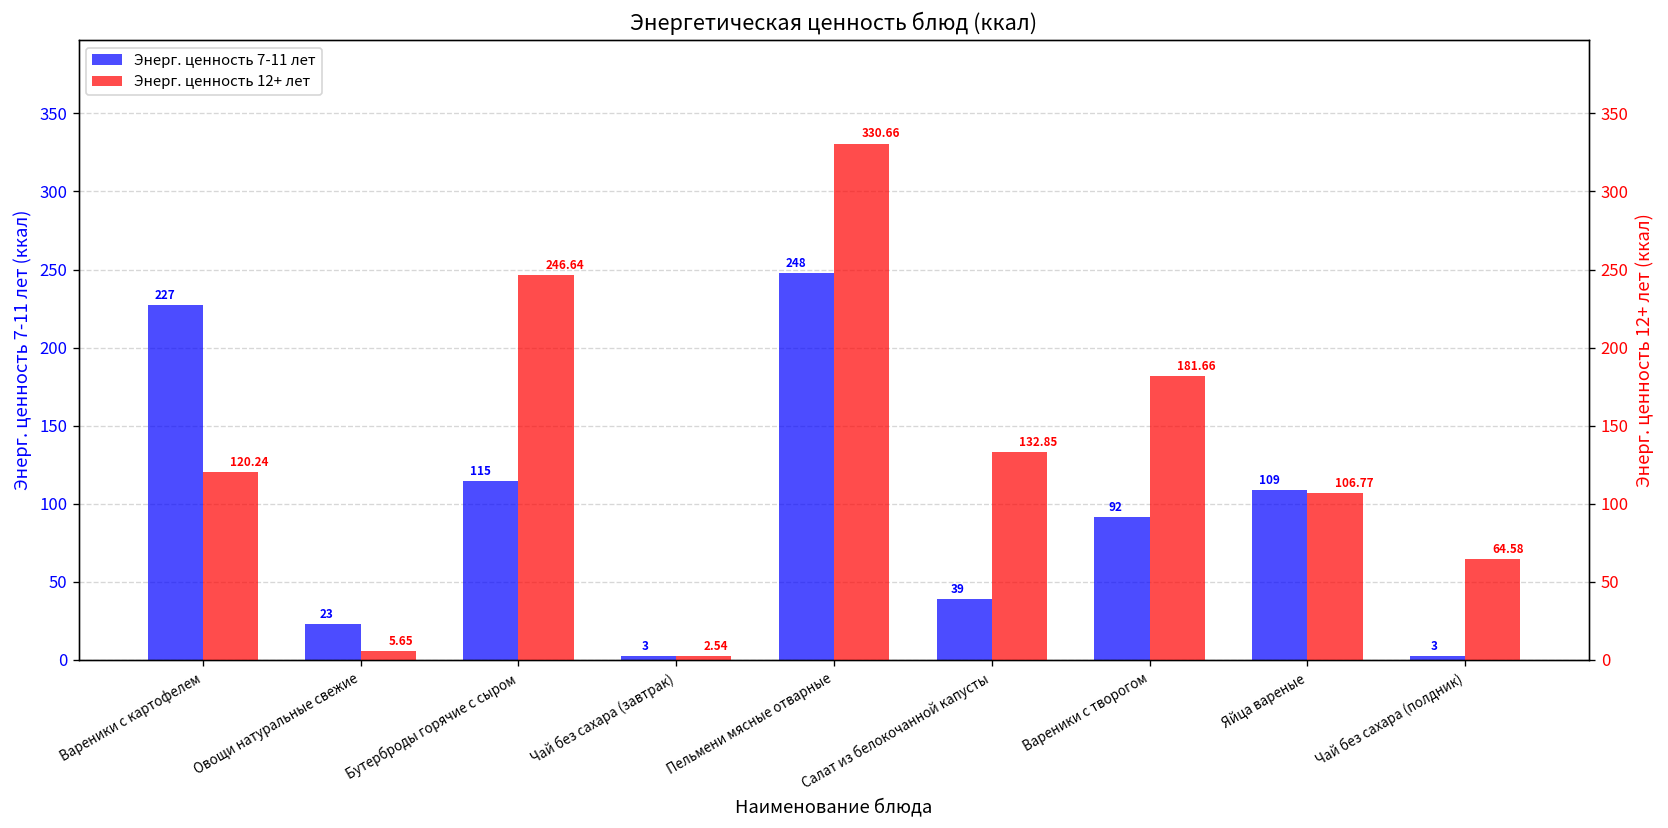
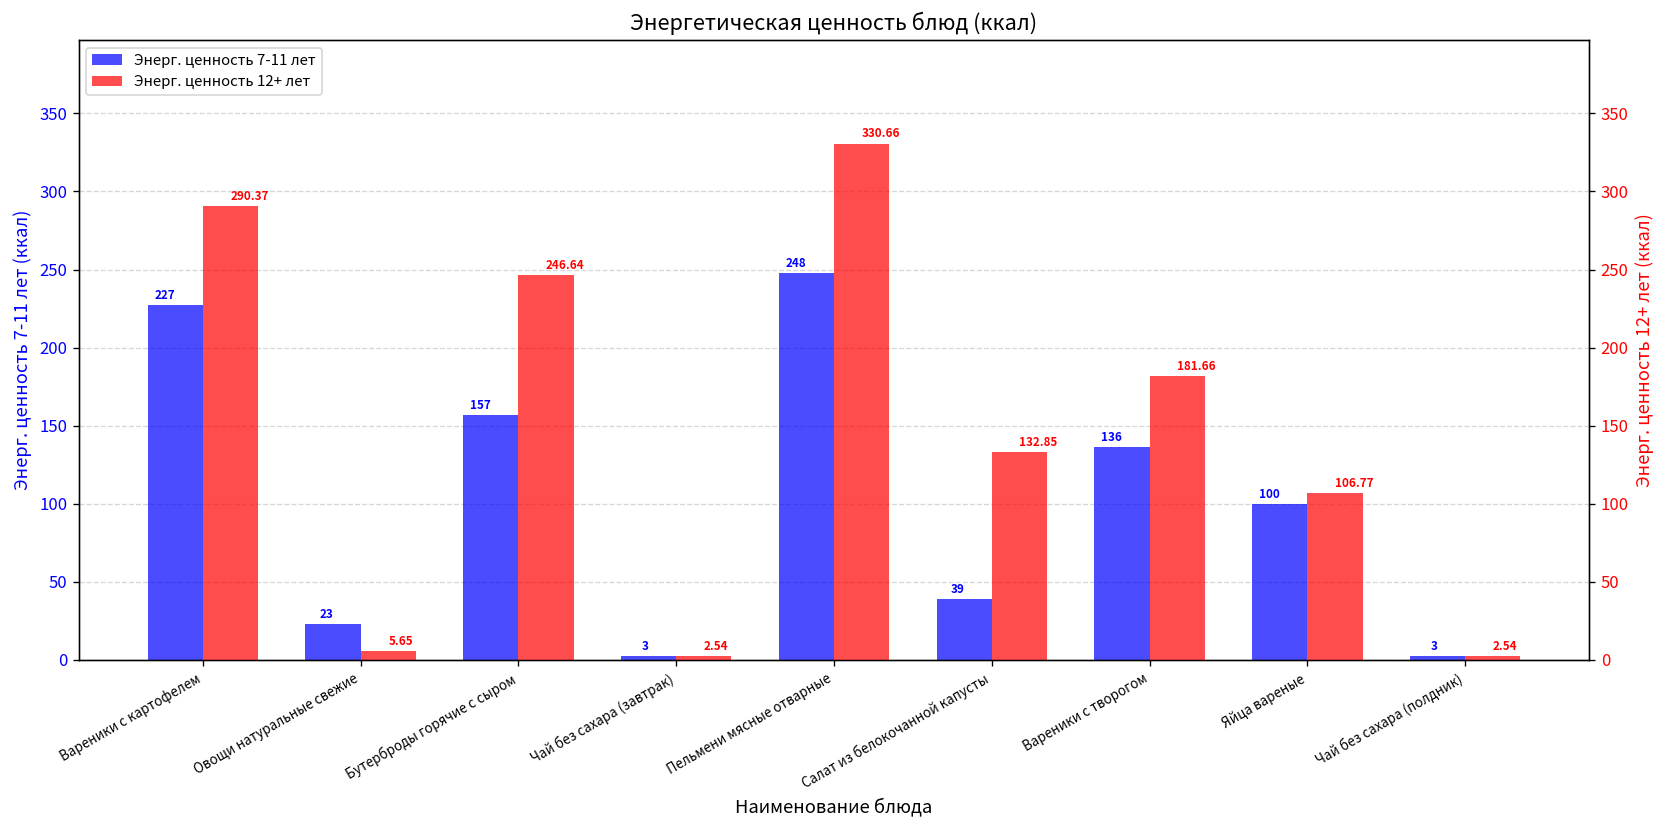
  {
    "Энерг. ценность 7-11 лет": {
      "Вареники с картофелем": 227,
      "Овощи натуральные свежие": 23,
-     "Бутерброды горячие с сыром": 115,
+     "Бутерброды горячие с сыром": 157,
      "Чай без сахара (завтрак)": 3,
      "Пельмени мясные отварные": 248,
      "Салат из белокочанной капусты": 39,
-     "Вареники с творогом": 92,
-     "Яйца вареные": 109,
+     "Вареники с творогом": 136,
+     "Яйца вареные": 100,
      "Чай без сахара (полдник)": 3
    },
    "Энерг. ценность 12+ лет": {
-     "Вареники с картофелем": 120.24,
+     "Вареники с картофелем": 290.37,
      "Овощи натуральные свежие": 5.65,
      "Бутерброды горячие с сыром": 246.64,
      "Чай без сахара (завтрак)": 2.54,
      "Пельмени мясные отварные": 330.66,
      "Салат из белокочанной капусты": 132.85,
      "Вареники с творогом": 181.66,
      "Яйца вареные": 106.77,
-     "Чай без сахара (полдник)": 64.58
+     "Чай без сахара (полдник)": 2.54
    }
  }
